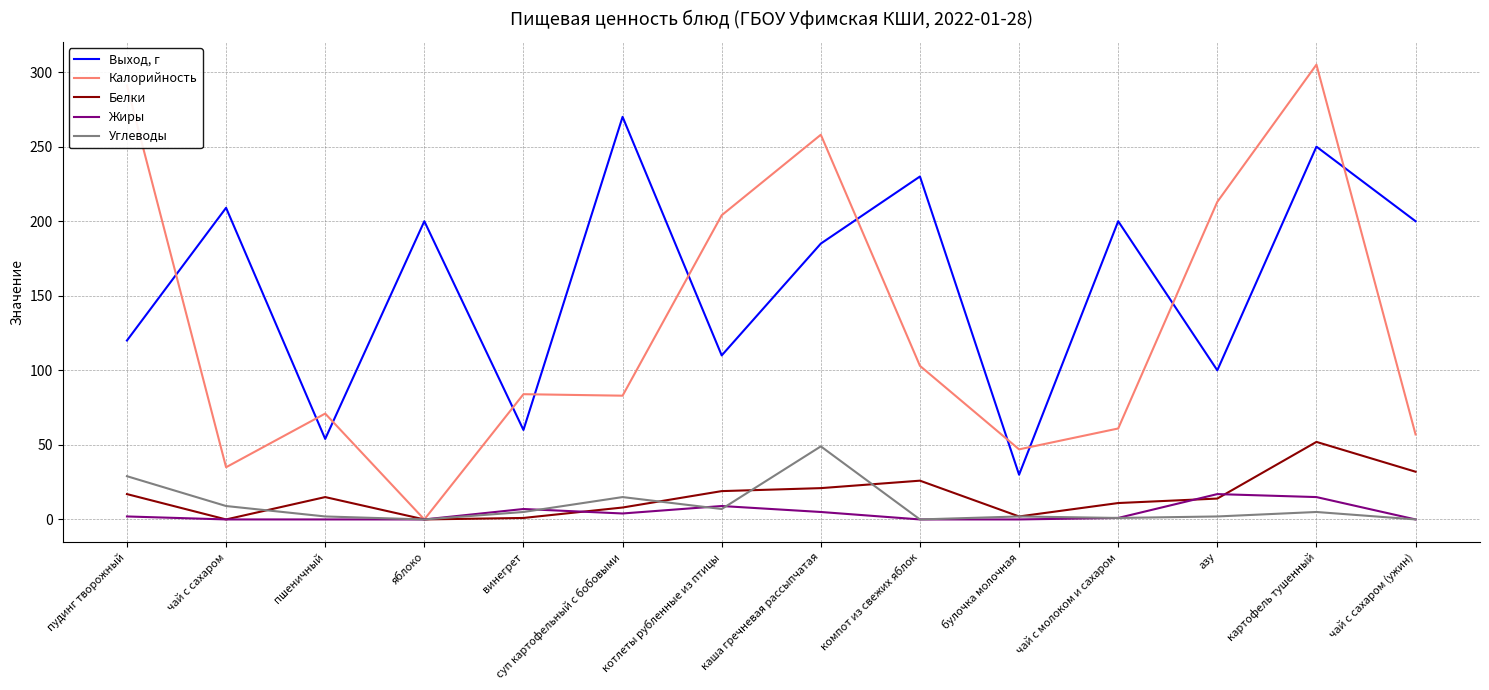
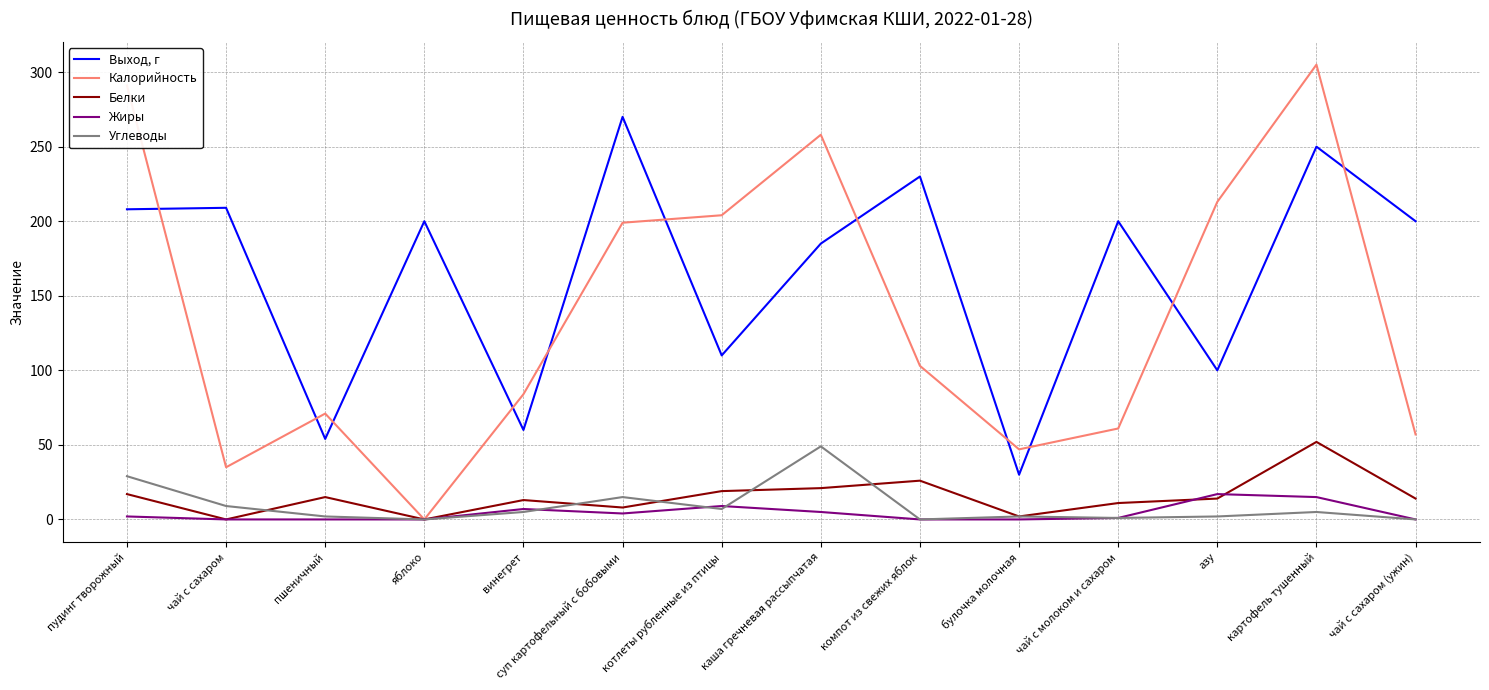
  {
    "Выход, г": {
-     "пудинг творожный": 120,
+     "пудинг творожный": 208,
      "чай с сахаром": 209,
      "пшеничный": 54,
      "яблоко": 200,
      "винегрет": 60,
      "суп картофельный с бобовыми": 270,
      "котлеты рубленные из птицы": 110,
      "каша гречневая рассыпчатая": 185,
      "компот из свежих яблок": 230,
      "булочка молочная": 30,
      "чай с молоком и сахаром": 200,
      "азу": 100,
      "картофель тушенный": 250,
      "чай с сахаром (ужин)": 200
    },
    "Калорийность": {
      "чай с сахаром": 35,
      "пшеничный": 71,
      "винегрет": 84,
-     "суп картофельный с бобовыми": 83,
+     "суп картофельный с бобовыми": 199,
      "котлеты рубленные из птицы": 204,
      "каша гречневая рассыпчатая": 258,
      "компот из свежих яблок": 103,
      "булочка молочная": 47,
      "чай с молоком и сахаром": 61,
      "азу": 213,
      "картофель тушенный": 305,
      "чай с сахаром (ужин)": 57
    },
    "Белки": {
      "пудинг творожный": 17,
      "пшеничный": 15,
-     "винегрет": 1,
+     "винегрет": 13,
      "суп картофельный с бобовыми": 8,
      "котлеты рубленные из птицы": 19,
      "каша гречневая рассыпчатая": 21,
      "компот из свежих яблок": 26,
      "чай с молоком и сахаром": 11,
      "азу": 14,
      "картофель тушенный": 52,
-     "чай с сахаром (ужин)": 32
+     "чай с сахаром (ужин)": 14
    },
    "Жиры": {
      "пудинг творожный": 2,
      "пшеничный": 0,
      "винегрет": 7,
      "суп картофельный с бобовыми": 4,
      "котлеты рубленные из птицы": 9,
      "каша гречневая рассыпчатая": 5,
      "булочка молочная": 0,
      "азу": 17,
      "картофель тушенный": 15
    },
    "Углеводы": {
      "пудинг творожный": 29,
      "чай с сахаром": 9,
      "пшеничный": 2,
      "винегрет": 5,
      "суп картофельный с бобовыми": 15,
      "котлеты рубленные из птицы": 7,
      "каша гречневая рассыпчатая": 49,
      "азу": 2,
      "картофель тушенный": 5
    }
  }
